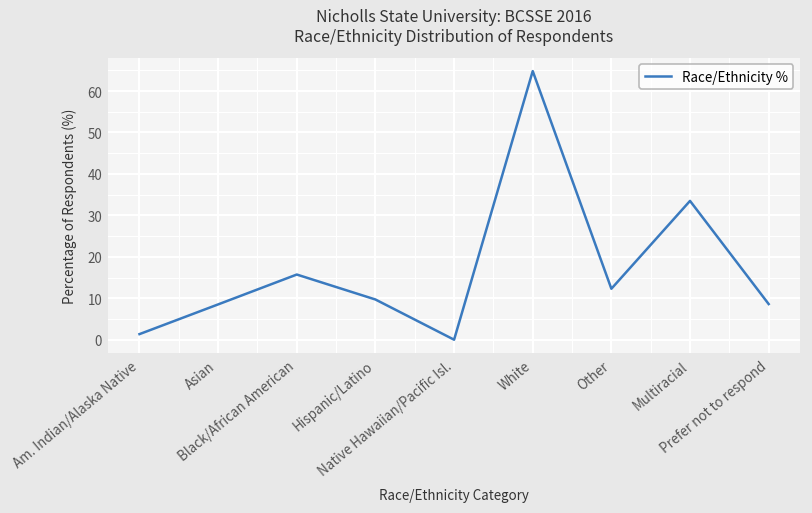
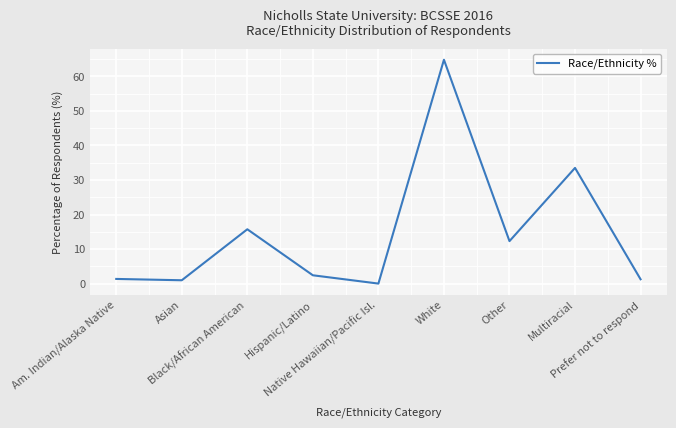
  {
    "Am. Indian/Alaska Native": 1,
-   "Asian": 9,
+   "Asian": 1,
    "Black/African American": 16,
-   "Hispanic/Latino": 10,
+   "Hispanic/Latino": 2,
    "Native Hawaiian/Pacific Isl.": 0,
    "White": 65,
    "Other": 12,
    "Multiracial": 33,
-   "Prefer not to respond": 9
+   "Prefer not to respond": 1
  }
